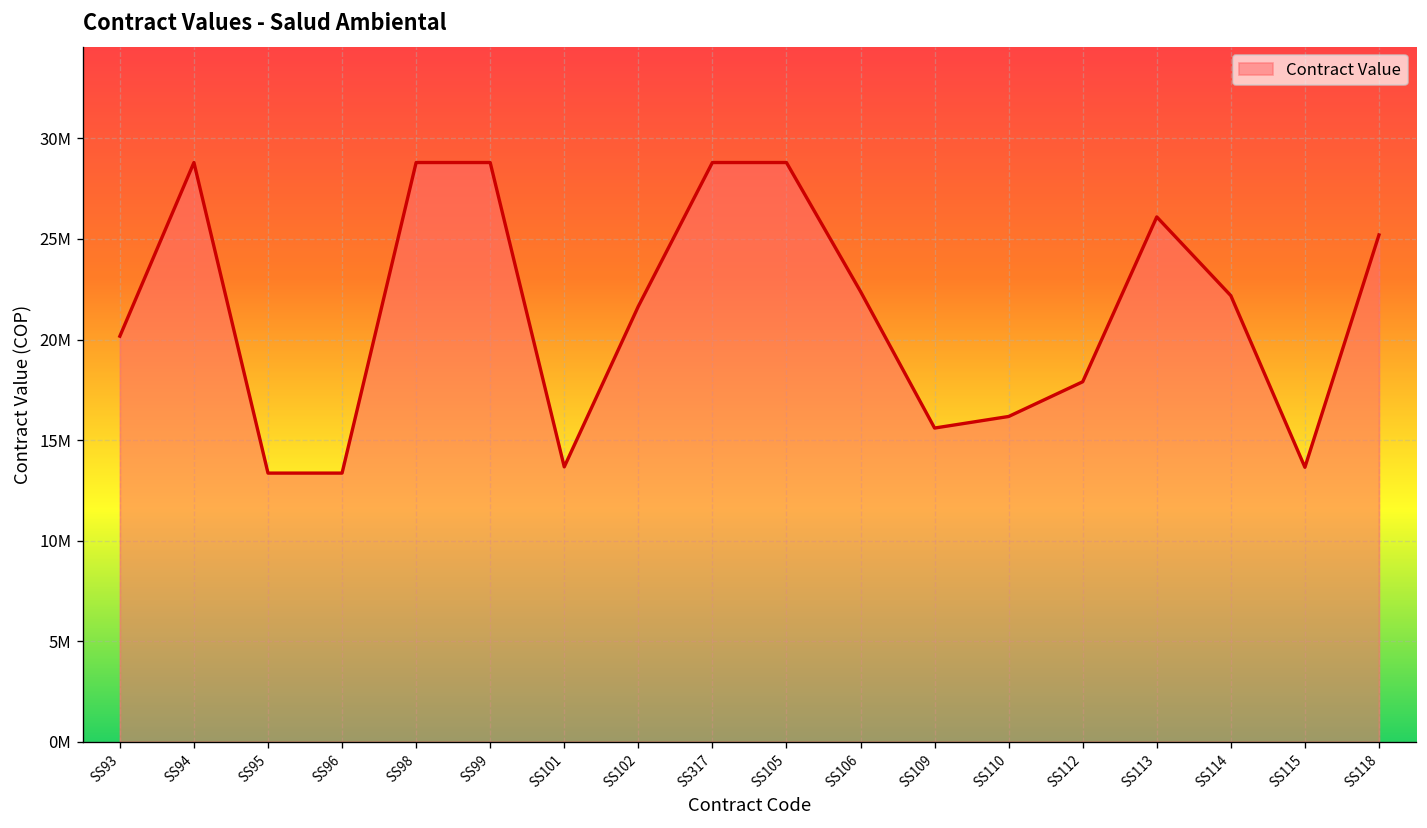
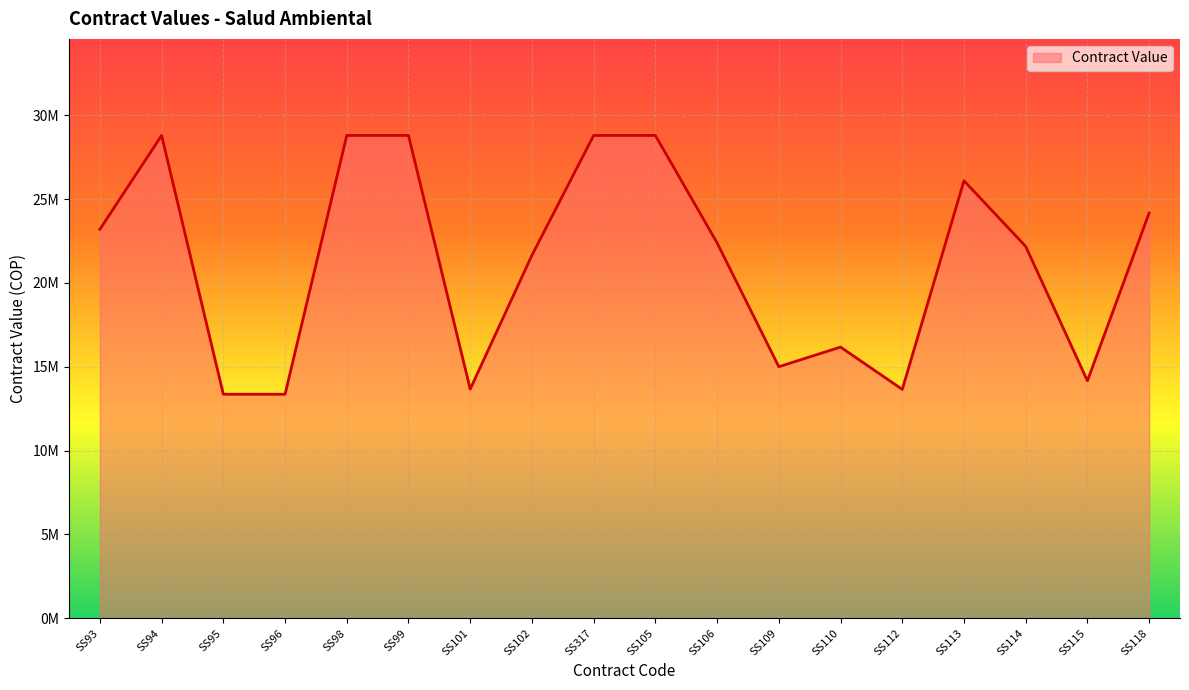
  {
-   "SS93": 20200000,
+   "SS93": 23200000,
    "SS94": 28800000,
    "SS95": 13400000,
    "SS96": 13400000,
    "SS98": 28800000,
    "SS99": 28800000,
    "SS101": 13700000,
    "SS102": 21700000,
    "SS317": 28800000,
    "SS105": 28800000,
    "SS106": 22400000,
-   "SS109": 15600000,
+   "SS109": 15000000,
    "SS110": 16200000,
-   "SS112": 17900000,
+   "SS112": 13700000,
    "SS113": 26100000,
    "SS114": 22200000,
-   "SS115": 13700000,
-   "SS118": 25200000
+   "SS115": 14200000,
+   "SS118": 24200000
  }
